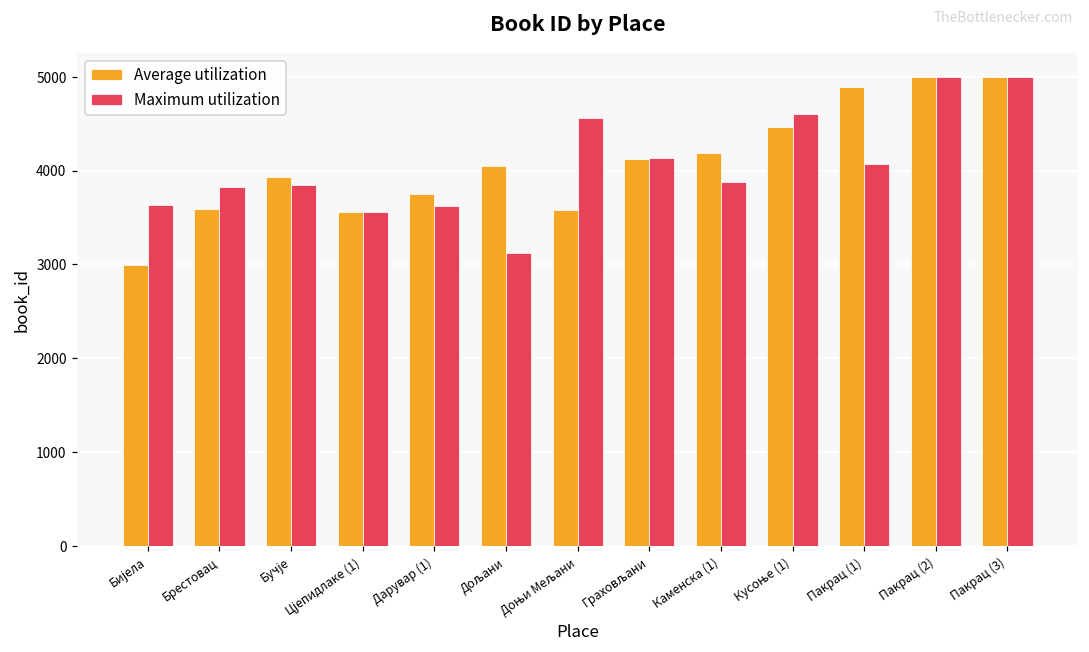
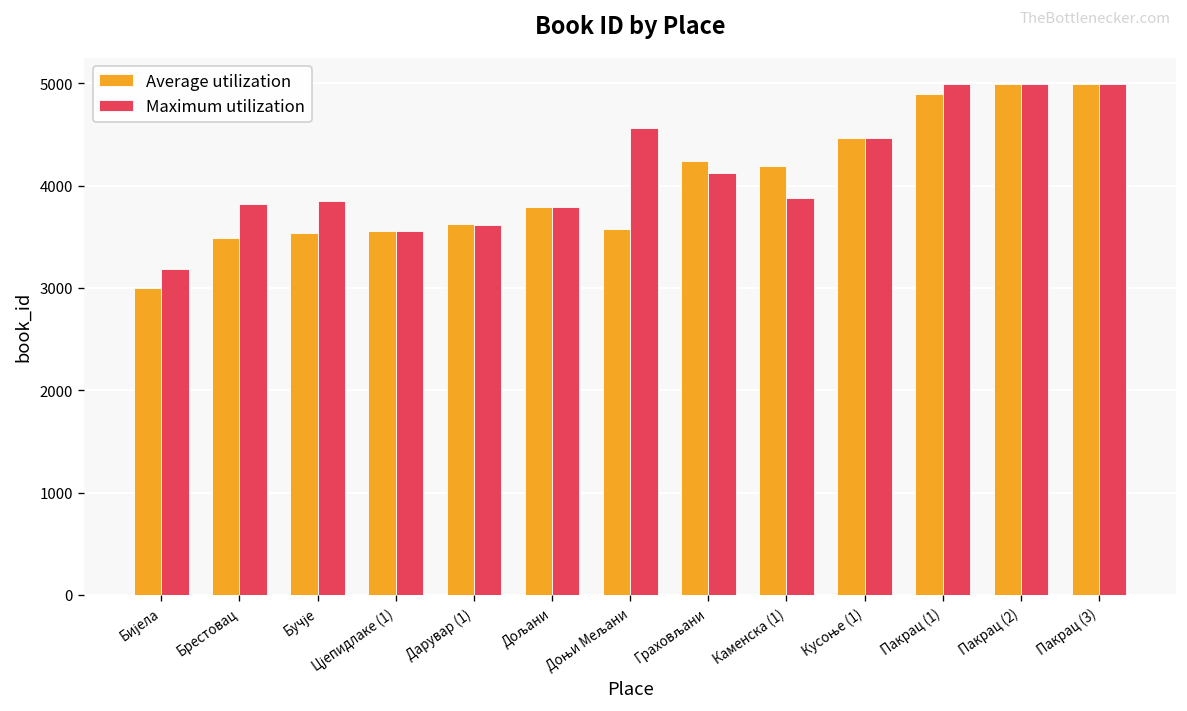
  {
    "Average utilization": {
      "Бијела": 3000,
-     "Брестовац": 3600,
-     "Бучје": 3900,
+     "Брестовац": 3500,
+     "Бучје": 3500,
      "Цјепидлаке (1)": 3600,
-     "Дарувар (1)": 3700,
-     "Дољани": 4000,
+     "Дарувар (1)": 3600,
+     "Дољани": 3800,
      "Доњи Мељани": 3600,
-     "Граховљани": 4100,
+     "Граховљани": 4200,
      "Каменска (1)": 4200,
      "Кусоње (1)": 4500,
      "Пакрац (1)": 4900,
      "Пакрац (2)": 5000,
      "Пакрац (3)": 5000
    },
    "Maximum utilization": {
-     "Бијела": 3600,
+     "Бијела": 3200,
      "Брестовац": 3800,
      "Бучје": 3900,
      "Цјепидлаке (1)": 3600,
      "Дарувар (1)": 3600,
-     "Дољани": 3100,
+     "Дољани": 3800,
      "Доњи Мељани": 4600,
      "Граховљани": 4100,
      "Каменска (1)": 3900,
-     "Кусоње (1)": 4600,
-     "Пакрац (1)": 4100,
+     "Кусоње (1)": 4500,
+     "Пакрац (1)": 5000,
      "Пакрац (2)": 5000,
      "Пакрац (3)": 5000
    }
  }
